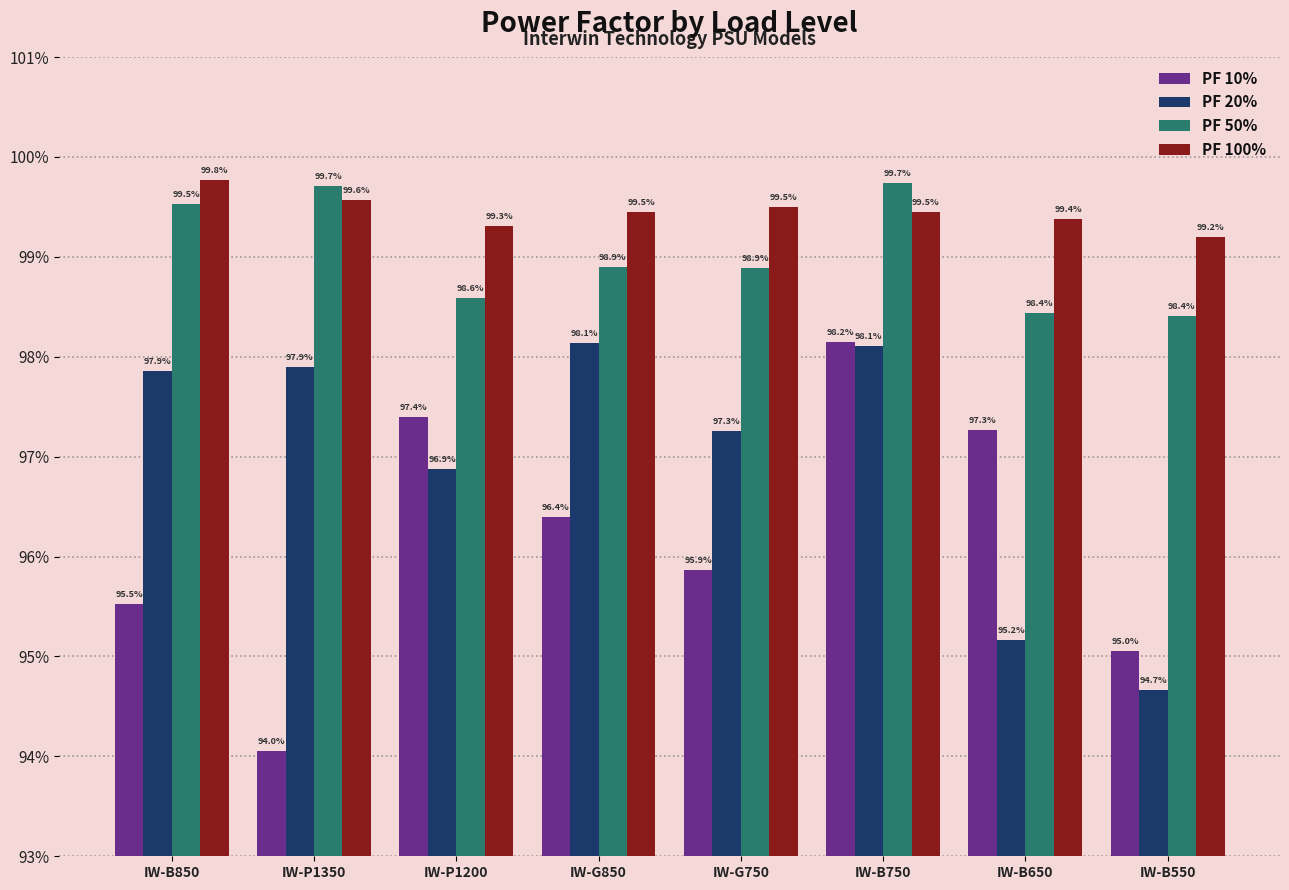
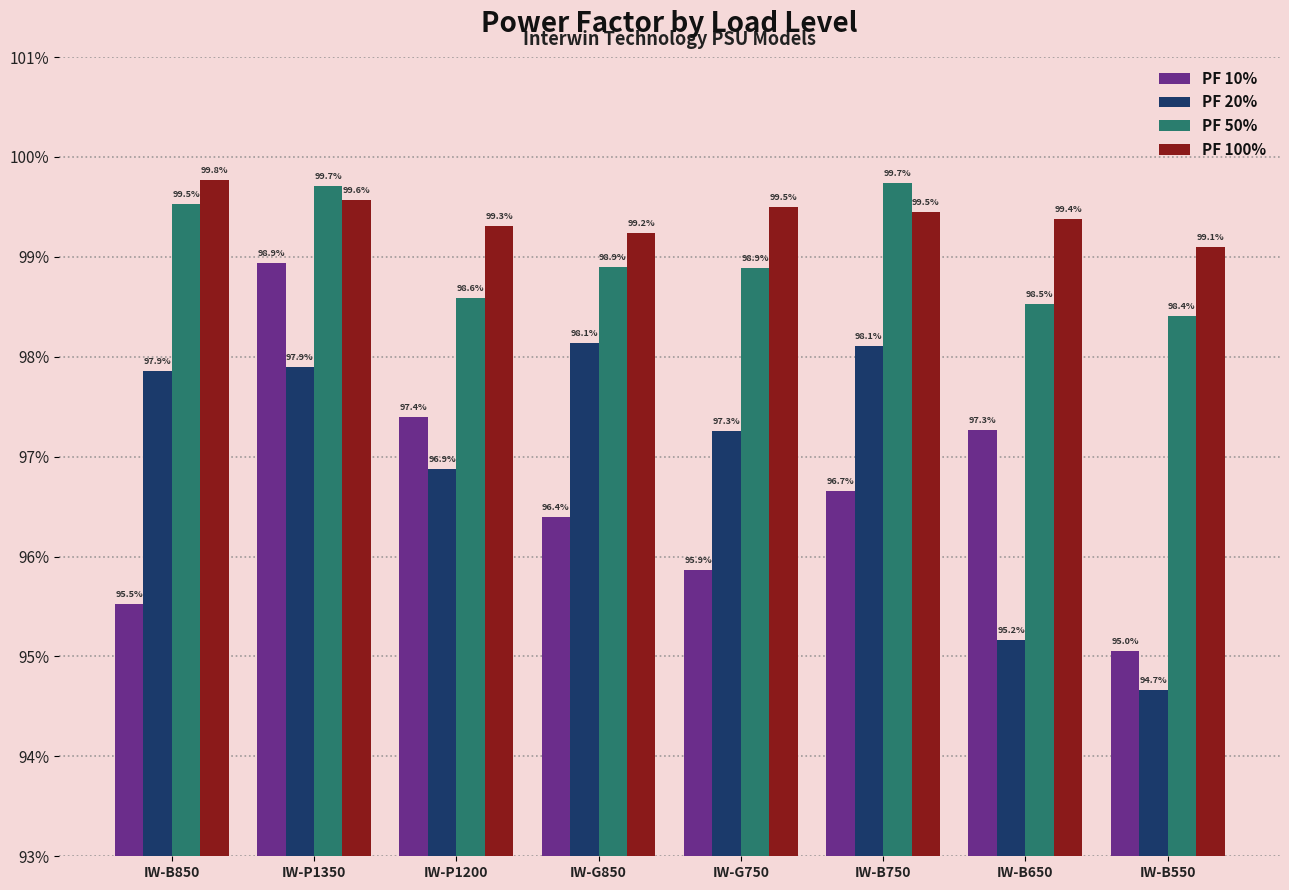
  {
    "PF 10%": {
      "IW-B850": "95.5%",
-     "IW-P1350": "94.0%",
+     "IW-P1350": "98.9%",
      "IW-P1200": "97.4%",
      "IW-G850": "96.4%",
      "IW-G750": "95.9%",
-     "IW-B750": "98.2%",
+     "IW-B750": "96.7%",
      "IW-B650": "97.3%",
      "IW-B550": "95.0%"
    },
    "PF 20%": {
      "IW-B850": "97.9%",
      "IW-P1350": "97.9%",
      "IW-P1200": "96.9%",
      "IW-G850": "98.1%",
      "IW-G750": "97.3%",
      "IW-B750": "98.1%",
      "IW-B650": "95.2%",
      "IW-B550": "94.7%"
    },
    "PF 50%": {
      "IW-B850": "99.5%",
      "IW-P1350": "99.7%",
      "IW-P1200": "98.6%",
      "IW-G850": "98.9%",
      "IW-G750": "98.9%",
      "IW-B750": "99.7%",
-     "IW-B650": "98.4%",
+     "IW-B650": "98.5%",
      "IW-B550": "98.4%"
    },
    "PF 100%": {
      "IW-B850": "99.8%",
      "IW-P1350": "99.6%",
      "IW-P1200": "99.3%",
-     "IW-G850": "99.5%",
+     "IW-G850": "99.2%",
      "IW-G750": "99.5%",
      "IW-B750": "99.5%",
      "IW-B650": "99.4%",
-     "IW-B550": "99.2%"
+     "IW-B550": "99.1%"
    }
  }
